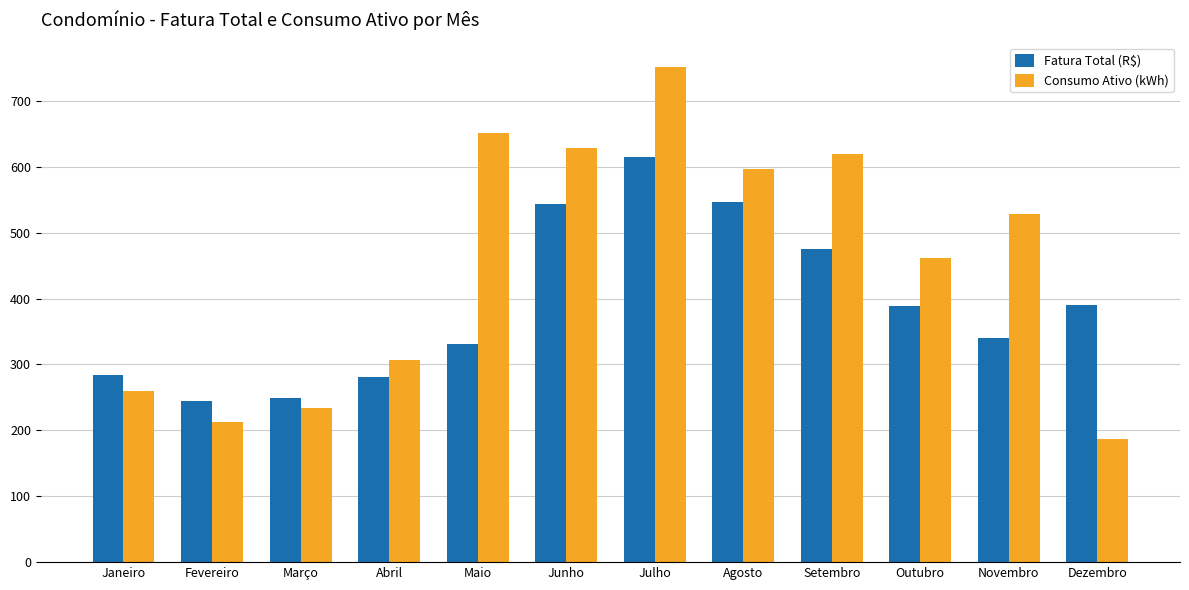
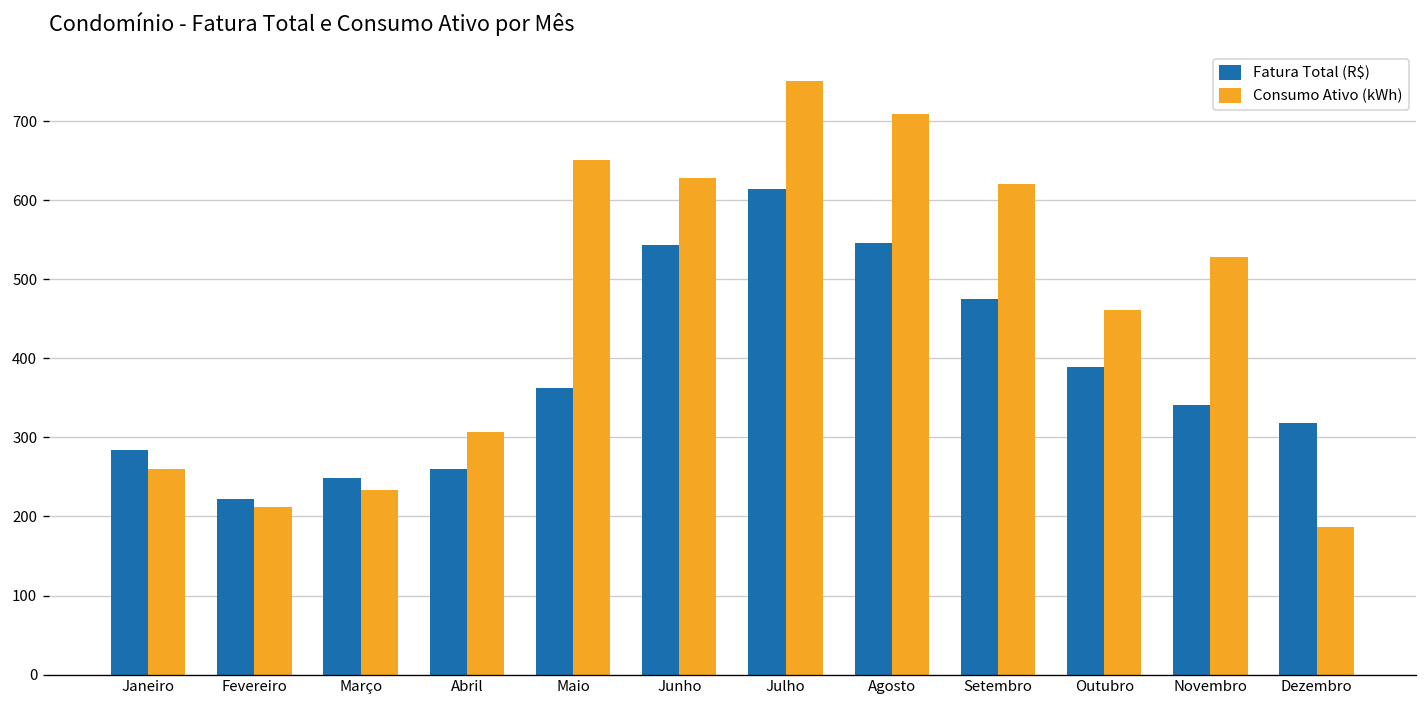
  {
    "Fatura Total (R$)": {
      "Janeiro": 280,
-     "Fevereiro": 250,
+     "Fevereiro": 220,
      "Março": 250,
-     "Abril": 280,
-     "Maio": 330,
+     "Abril": 260,
+     "Maio": 360,
      "Junho": 540,
      "Julho": 610,
      "Agosto": 550,
      "Setembro": 480,
      "Outubro": 390,
      "Novembro": 340,
-     "Dezembro": 390
+     "Dezembro": 320
    },
    "Consumo Ativo (kWh)": {
      "Janeiro": 260,
      "Fevereiro": 210,
      "Março": 230,
      "Abril": 310,
      "Maio": 650,
      "Junho": 630,
      "Julho": 750,
-     "Agosto": 600,
+     "Agosto": 710,
      "Setembro": 620,
      "Outubro": 460,
      "Novembro": 530,
      "Dezembro": 190
    }
  }
